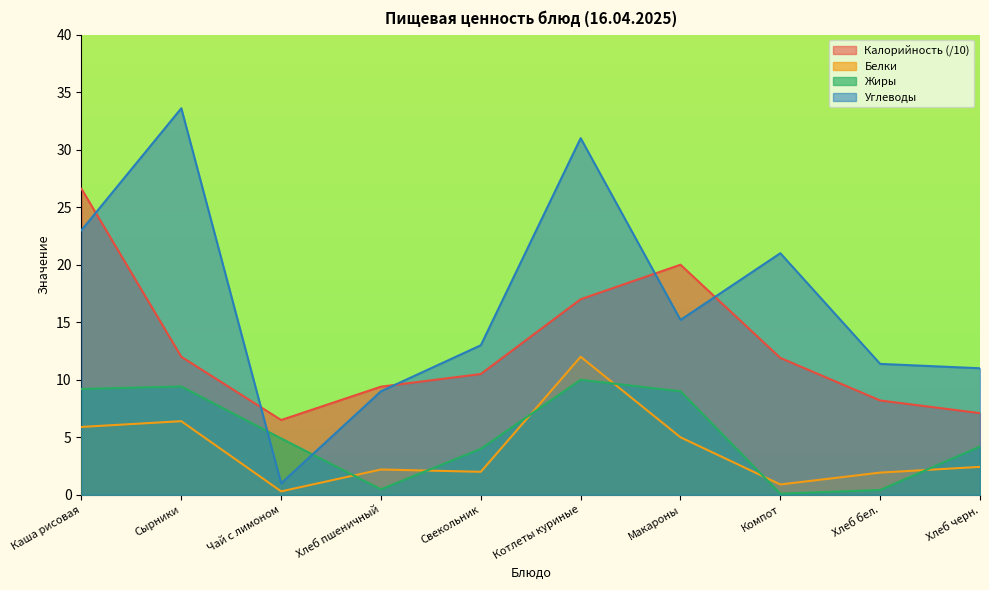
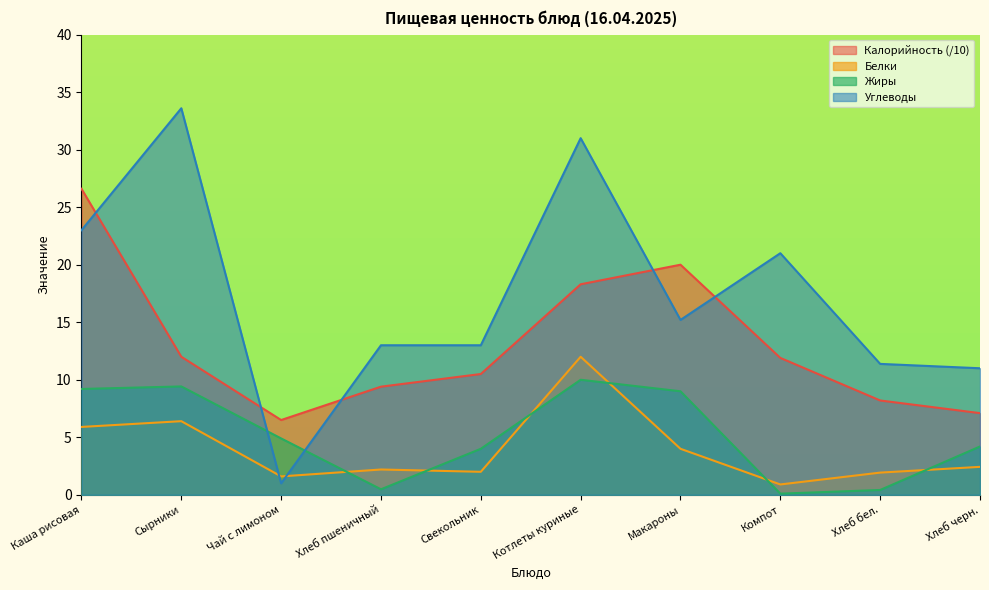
  {
    "Калорийность (/10)": {
      "Каша рисовая": 26.6,
      "Сырники": 12.0,
      "Чай с лимоном": 6.5,
      "Хлеб пшеничный": 9.4,
      "Свекольник": 10.5,
-     "Котлеты куриные": 17.0,
+     "Котлеты куриные": 18.3,
      "Макароны": 20.0,
      "Компот": 11.9,
      "Хлеб бел.": 8.2,
      "Хлеб черн.": 7.1
    },
    "Белки": {
      "Каша рисовая": 5.9,
      "Сырники": 6.4,
-     "Чай с лимоном": 0.3,
+     "Чай с лимоном": 1.6,
      "Хлеб пшеничный": 2.2,
      "Свекольник": 2.0,
      "Котлеты куриные": 12.0,
-     "Макароны": 5,
+     "Макароны": 4,
      "Компот": 0.9,
      "Хлеб бел.": 1.9,
      "Хлеб черн.": 2.4
    },
    "Жиры": {
      "Каша рисовая": 9.2,
      "Сырники": 9.4,
      "Чай с лимоном": 4.9,
      "Хлеб пшеничный": 0.5,
      "Свекольник": 4.0,
      "Котлеты куриные": 10.0,
      "Макароны": 9.0,
      "Компот": 0.1,
      "Хлеб бел.": 0.4,
      "Хлеб черн.": 4.2
    },
    "Углеводы": {
      "Каша рисовая": 23,
      "Сырники": 33.6,
      "Чай с лимоном": 1,
-     "Хлеб пшеничный": 9,
+     "Хлеб пшеничный": 13,
      "Свекольник": 13,
      "Котлеты куриные": 31,
      "Макароны": 15,
      "Компот": 21,
      "Хлеб бел.": 11.4,
      "Хлеб черн.": 11
    }
  }
